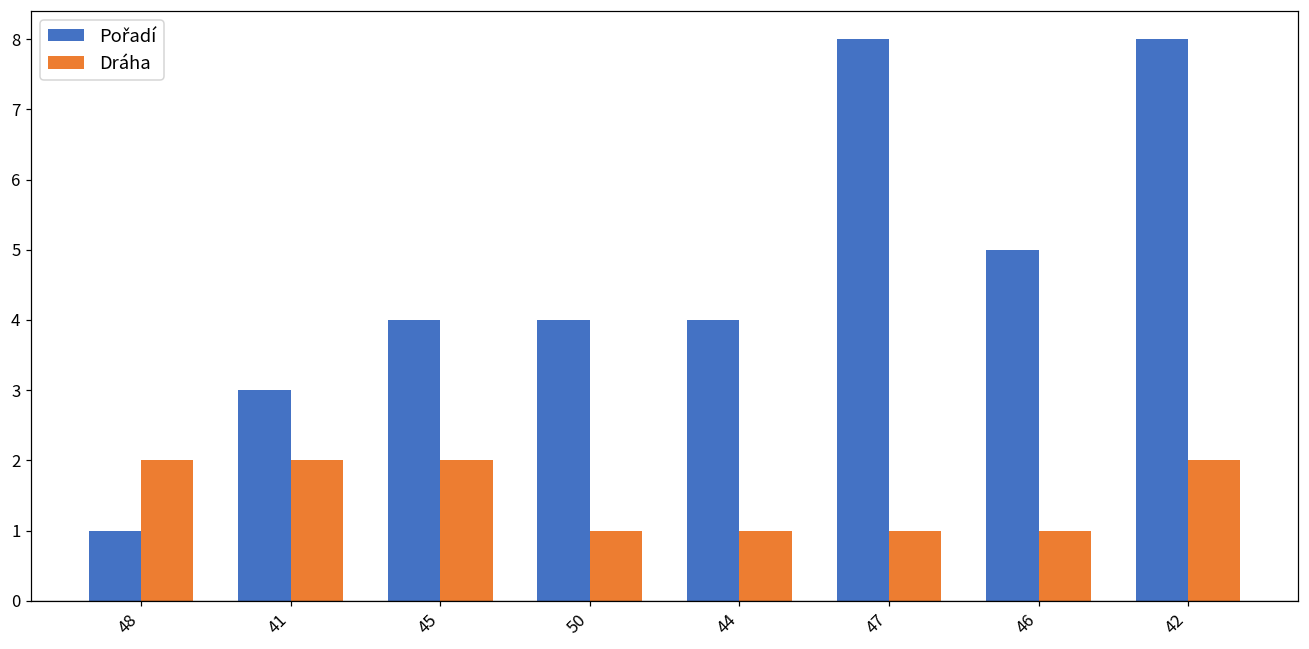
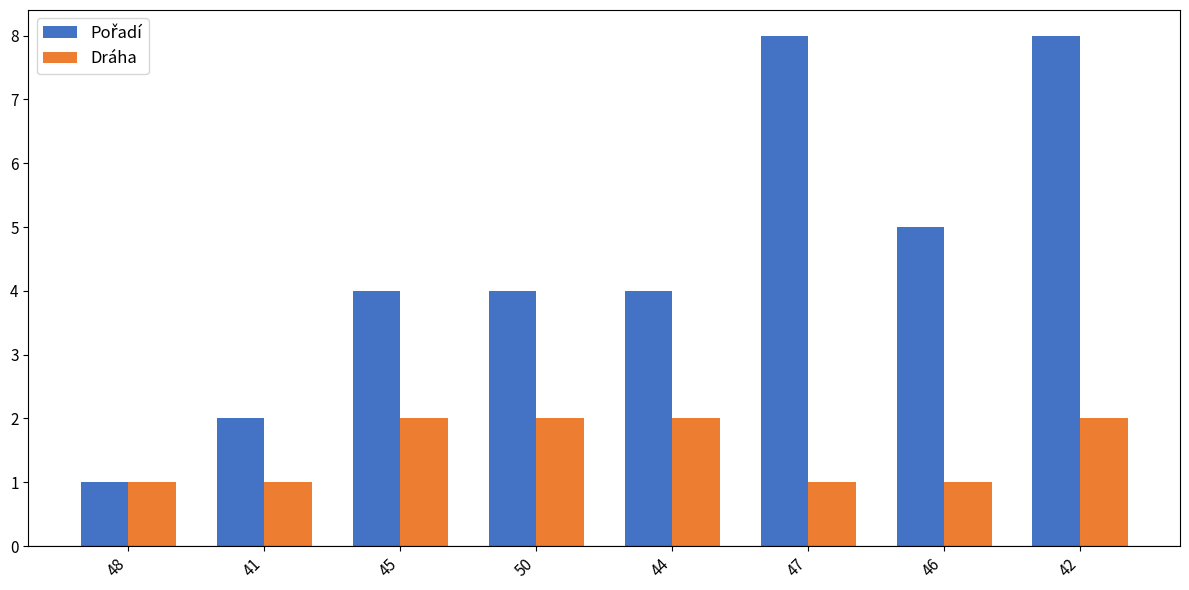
  {
    "Pořadí": {
      "48": 1,
-     "41": 3,
+     "41": 2,
      "45": 4,
      "50": 4,
      "44": 4,
      "47": 8,
      "46": 5,
      "42": 8
    },
    "Dráha": {
-     "48": 2,
-     "41": 2,
+     "48": 1,
+     "41": 1,
      "45": 2,
-     "50": 1,
-     "44": 1,
+     "50": 2,
+     "44": 2,
      "47": 1,
      "46": 1,
      "42": 2
    }
  }
